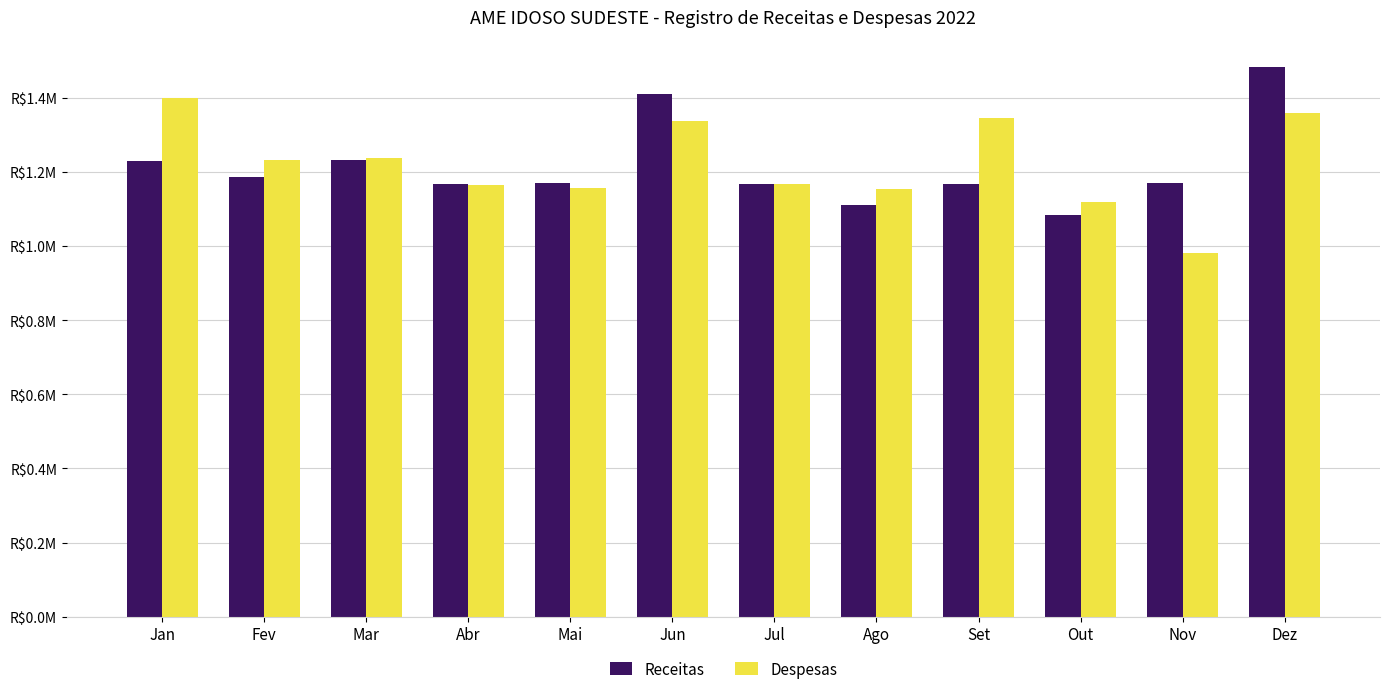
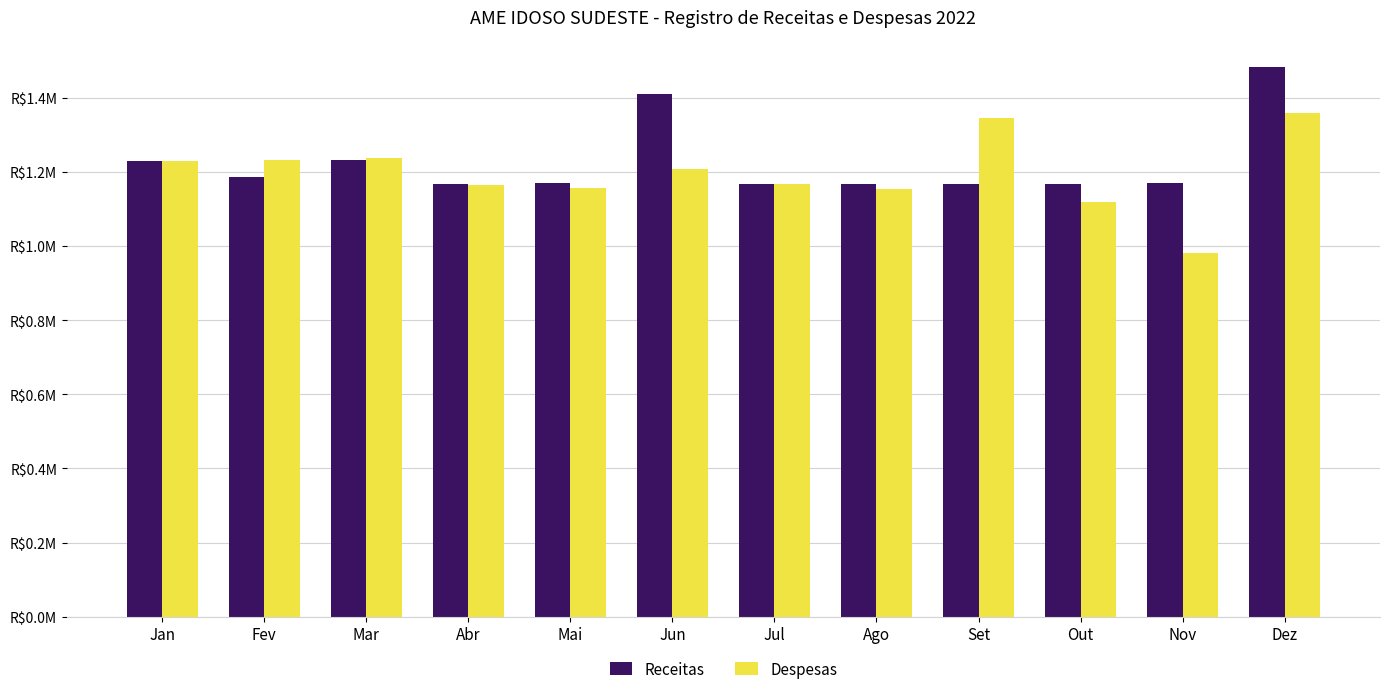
  {
    "Receitas": {
      "Jan": "R$1230000",
      "Fev": "R$1190000",
      "Mar": "R$1230000",
      "Abr": "R$1170000",
      "Mai": "R$1170000",
      "Jun": "R$1410000",
      "Jul": "R$1170000",
-     "Ago": "R$1110000",
+     "Ago": "R$1170000",
      "Set": "R$1170000",
-     "Out": "R$1080000",
+     "Out": "R$1170000",
      "Nov": "R$1170000",
      "Dez": "R$1480000"
    },
    "Despesas": {
-     "Jan": "R$1400000",
+     "Jan": "R$1230000",
      "Fev": "R$1230000",
      "Mar": "R$1240000",
      "Abr": "R$1170000",
      "Mai": "R$1160000",
-     "Jun": "R$1340000",
+     "Jun": "R$1210000",
      "Jul": "R$1170000",
      "Ago": "R$1150000",
      "Set": "R$1340000",
      "Out": "R$1120000",
      "Nov": "R$980000",
      "Dez": "R$1360000"
    }
  }
